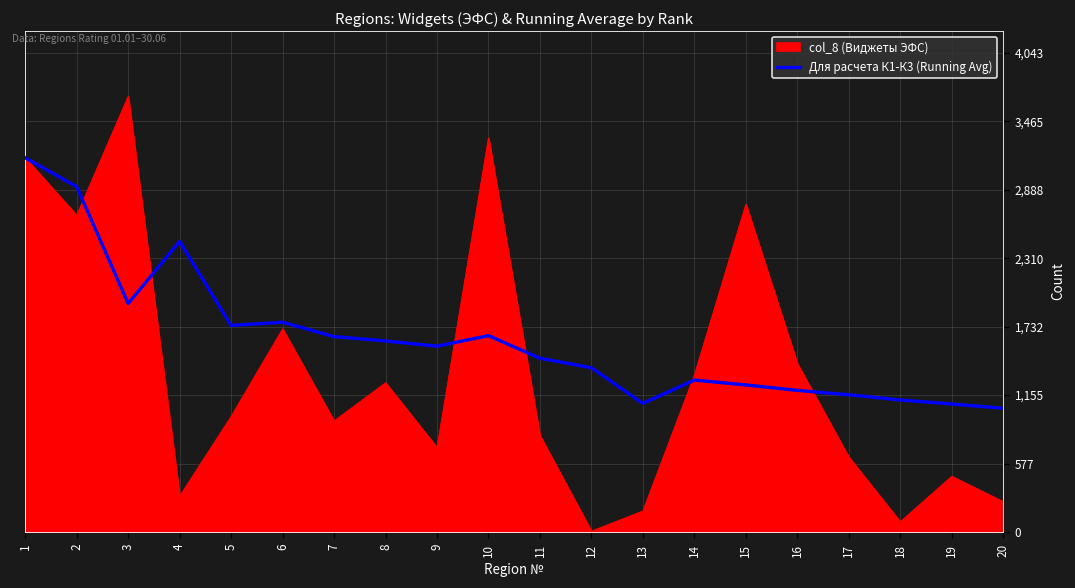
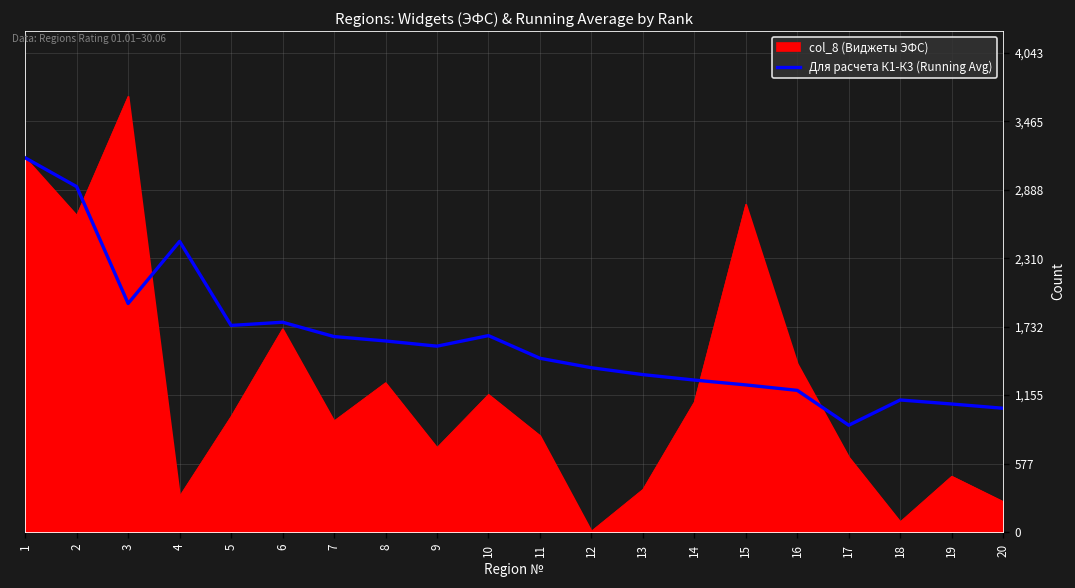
  {
    "col_8 (Виджеты ЭФС)": {
      "2": "2,700",
      "3": "3,700",
      "4": "300",
      "5": "1,000",
      "6": "1,700",
      "7": "900",
      "8": "1,300",
      "9": "700",
-     "10": "3,300",
+     "10": "1,200",
      "11": "800",
      "12": "0",
-     "13": "200",
-     "14": "1,300",
+     "13": "400",
+     "14": "1,100",
      "15": "2,800",
      "16": "1,400",
      "17": "600",
      "18": "100",
      "19": "500",
      "20": "300"
    },
    "Для расчета К1-К3 (Running Avg)": {
      "2": "2,900",
      "3": "1,900",
      "4": "2,500",
      "5": "1,700",
      "6": "1,800",
      "7": "1,600",
      "8": "1,600",
      "9": "1,600",
      "10": "1,700",
      "11": "1,500",
      "12": "1,400",
-     "13": "1,100",
+     "13": "1,300",
      "14": "1,300",
      "15": "1,200",
      "16": "1,200",
-     "17": "1,200",
+     "17": "900",
      "18": "1,100",
      "19": "1,100",
      "20": "1,000"
    }
  }
